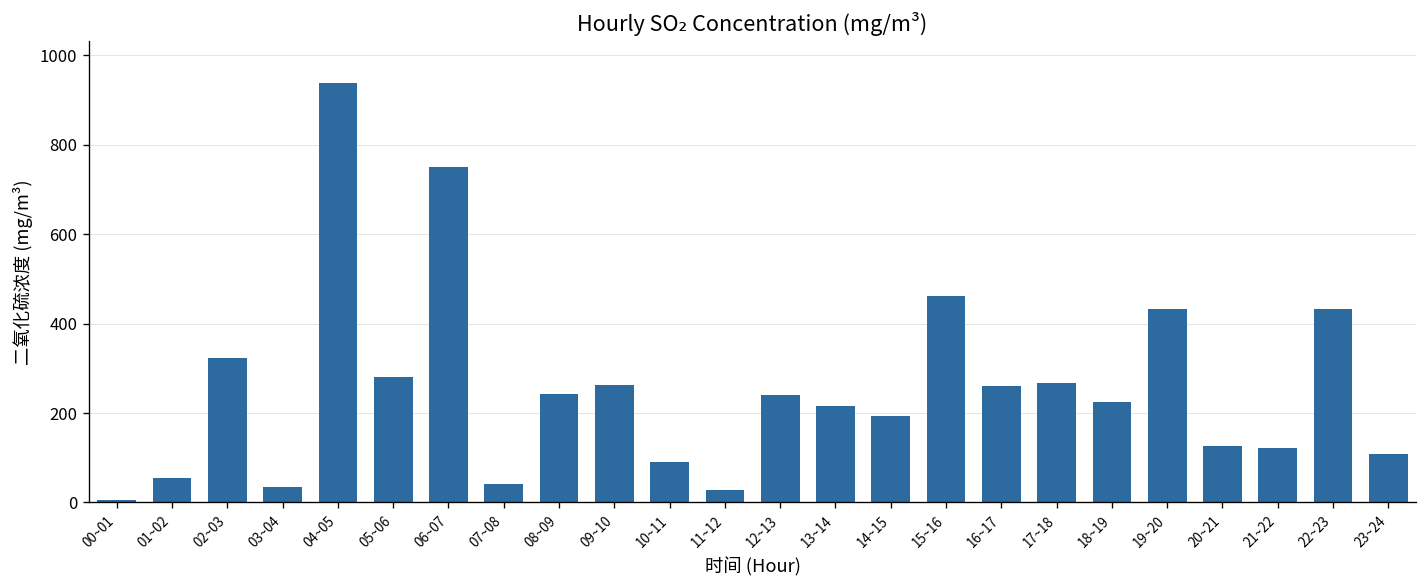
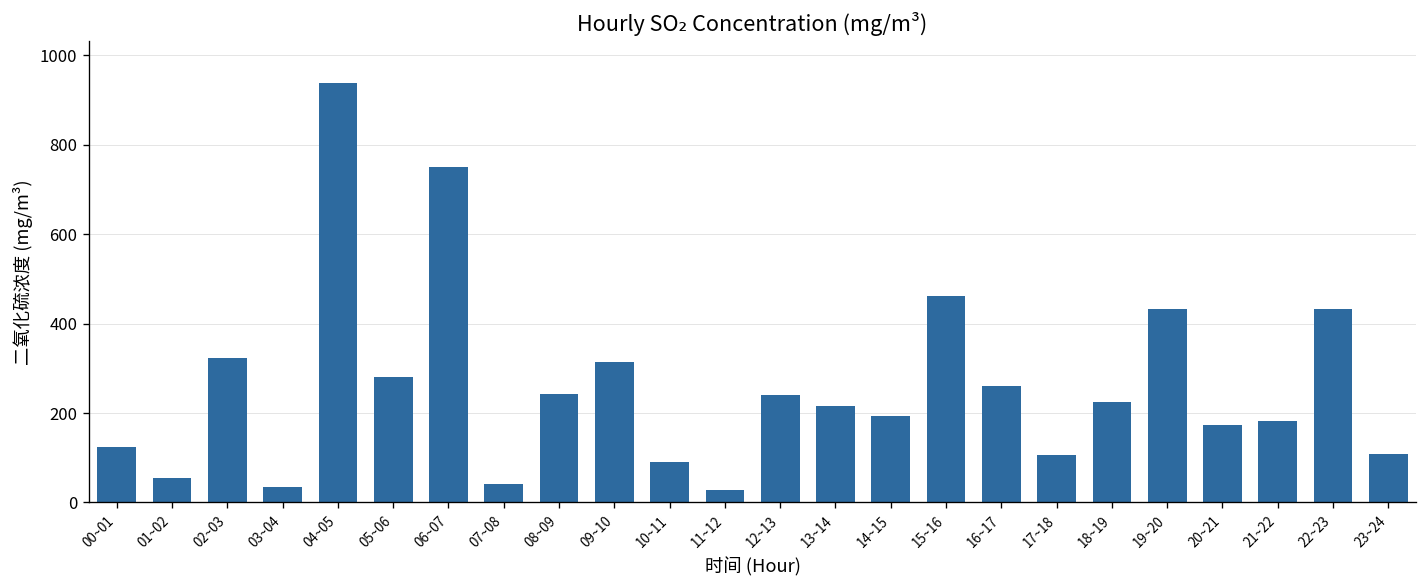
  {
-   "00~01": 10,
+   "00~01": 120,
    "01~02": 50,
    "02~03": 320,
    "03~04": 40,
    "04~05": 940,
    "05~06": 280,
    "06~07": 750,
    "07~08": 40,
    "08~09": 240,
-   "09~10": 260,
+   "09~10": 310,
    "10~11": 90,
    "11~12": 30,
    "12~13": 240,
    "13~14": 220,
    "14~15": 190,
    "15~16": 460,
    "16~17": 260,
-   "17~18": 270,
+   "17~18": 110,
    "18~19": 220,
    "19~20": 430,
-   "20~21": 130,
-   "21~22": 120,
+   "20~21": 170,
+   "21~22": 180,
    "22~23": 430,
    "23~24": 110
  }
